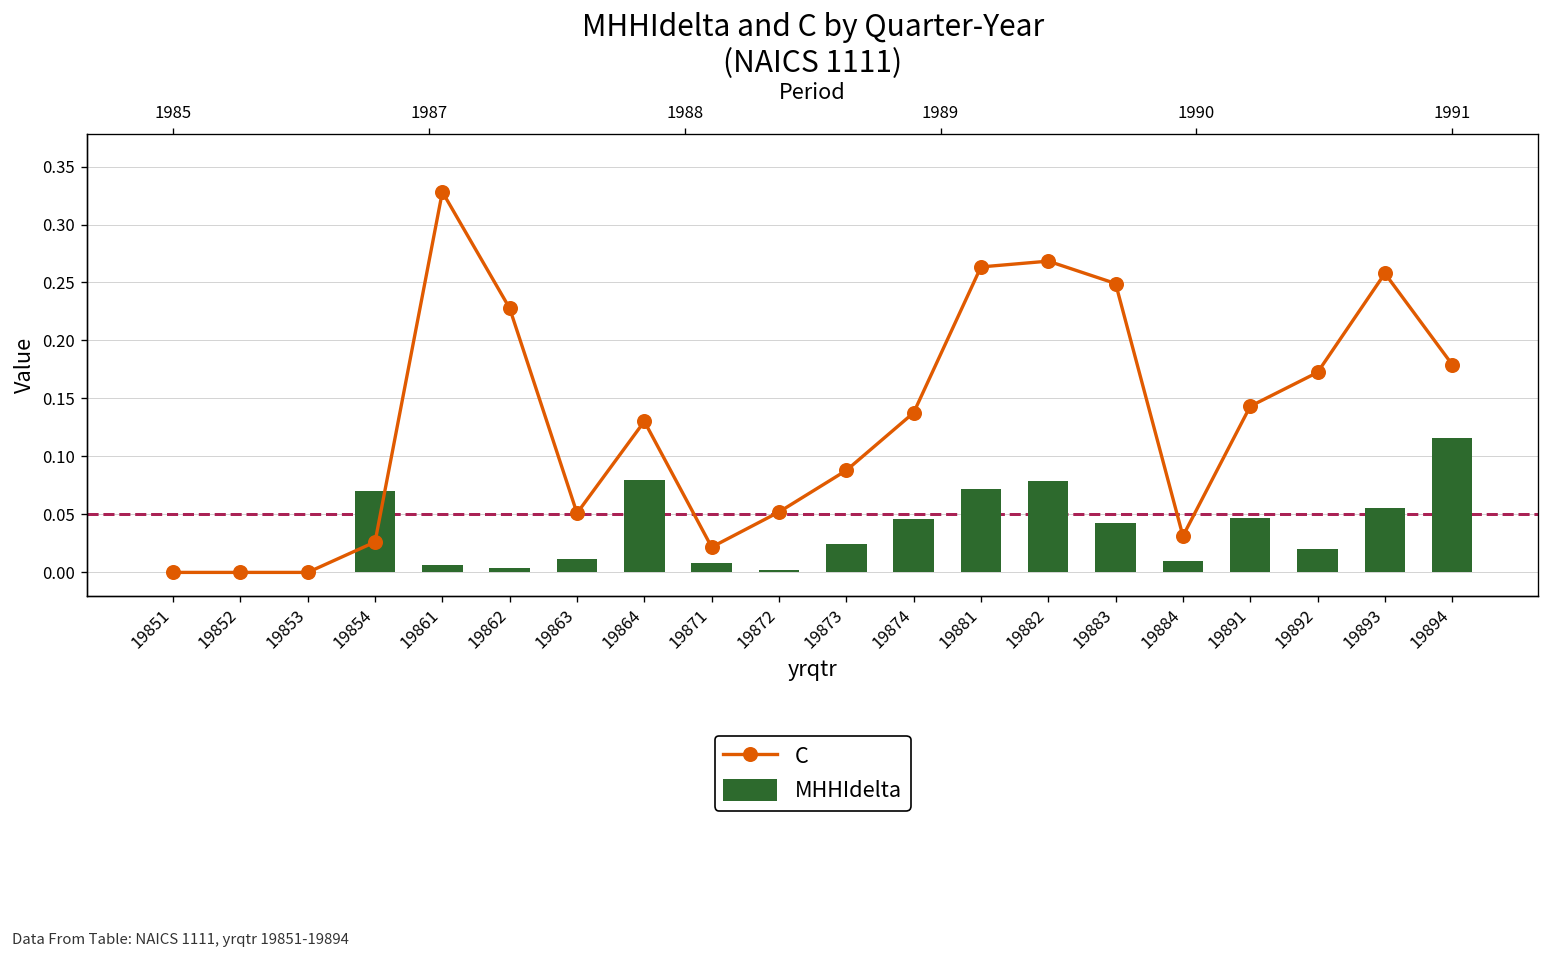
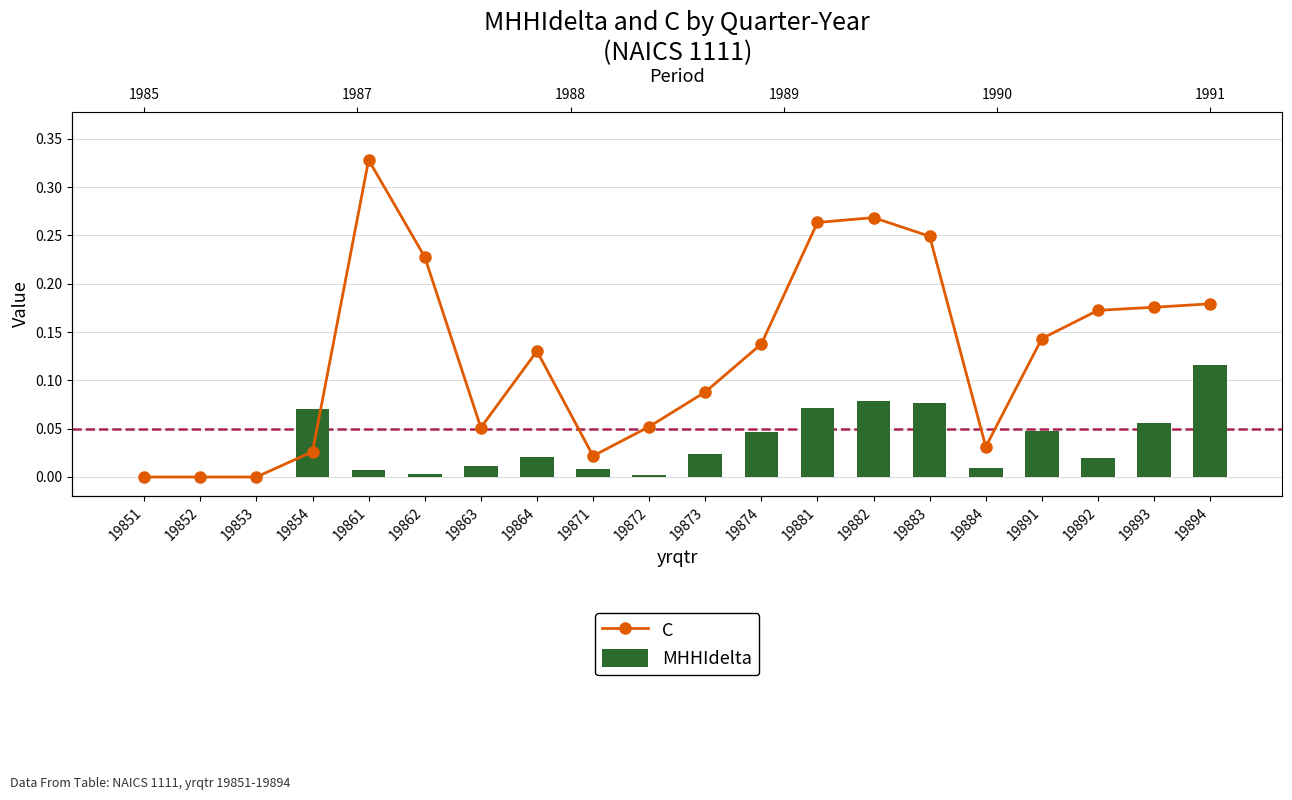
  {
    "C": {
      "19851": 0.00,
      "19852": 0.00,
      "19853": 0.00,
      "19854": 0.03,
      "19861": 0.33,
      "19862": 0.23,
      "19863": 0.05,
      "19864": 0.13,
      "19871": 0.02,
      "19872": 0.05,
      "19873": 0.09,
      "19874": 0.14,
      "19881": 0.26,
      "19882": 0.27,
      "19883": 0.25,
      "19884": 0.03,
      "19891": 0.14,
      "19892": 0.17,
-     "19893": 0.26,
+     "19893": 0.18,
      "19894": 0.18
    },
    "MHHIdelta": {
      "19851": 0.00,
      "19852": 0.00,
      "19853": 0.00,
      "19854": 0.07,
      "19861": 0.01,
      "19862": 0.00,
      "19863": 0.01,
-     "19864": 0.08,
+     "19864": 0.02,
      "19871": 0.01,
      "19873": 0.02,
      "19874": 0.05,
      "19881": 0.07,
      "19882": 0.08,
-     "19883": 0.04,
+     "19883": 0.08,
      "19884": 0.01,
      "19891": 0.05,
      "19892": 0.02,
      "19893": 0.06,
      "19894": 0.12
    }
  }
